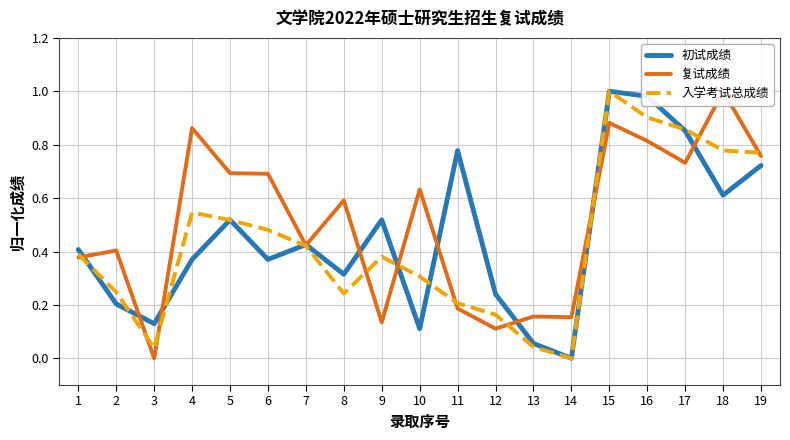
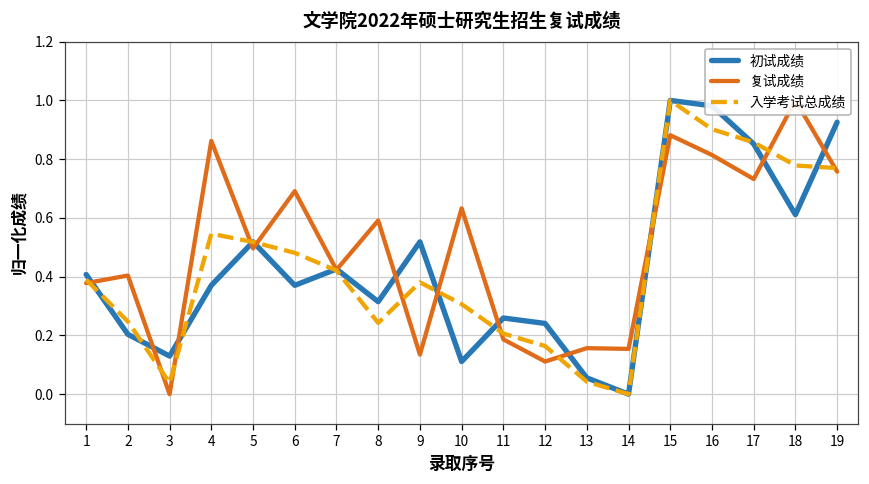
  {
    "初试成绩": {
      "1": 0.41,
      "2": 0.20,
      "3": 0.13,
      "4": 0.37,
      "6": 0.37,
      "8": 0.31,
      "9": 0.52,
      "10": 0.11,
-     "11": 0.78,
+     "11": 0.26,
      "12": 0.24,
      "13": 0.06,
      "18": 0.61,
-     "19": 0.72
+     "19": 0.93
    },
    "复试成绩": {
      "1": 0.38,
      "2": 0.40,
      "3": 0.00,
      "4": 0.86,
-     "5": 0.69,
+     "5": 0.50,
      "6": 0.69,
      "8": 0.59,
      "9": 0.13,
      "10": 0.63,
      "11": 0.19,
      "12": 0.11,
      "13": 0.16,
      "14": 0.15,
      "15": 0.88,
      "16": 0.81,
      "17": 0.73,
      "19": 0.76
    },
    "入学考试总成绩": {
      "1": 0.39,
      "2": 0.25,
      "3": 0.04,
      "4": 0.55,
      "6": 0.48,
      "8": 0.24,
      "9": 0.38,
      "10": 0.31,
      "11": 0.21,
      "12": 0.16,
      "13": 0.04,
      "16": 0.90,
      "18": 0.78,
      "19": 0.77
    }
  }
